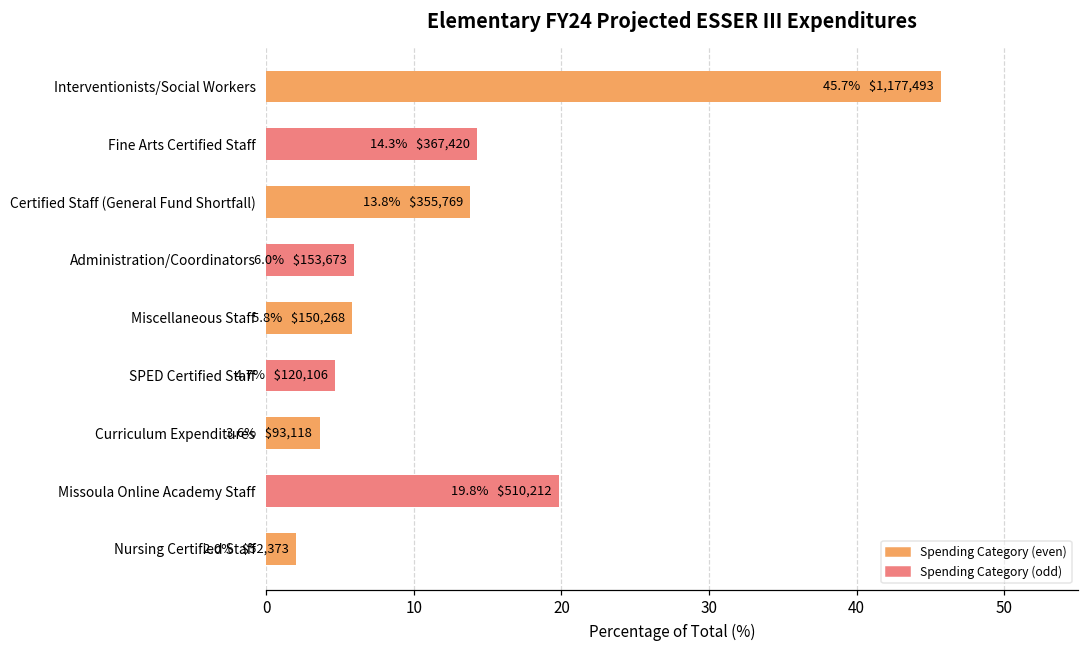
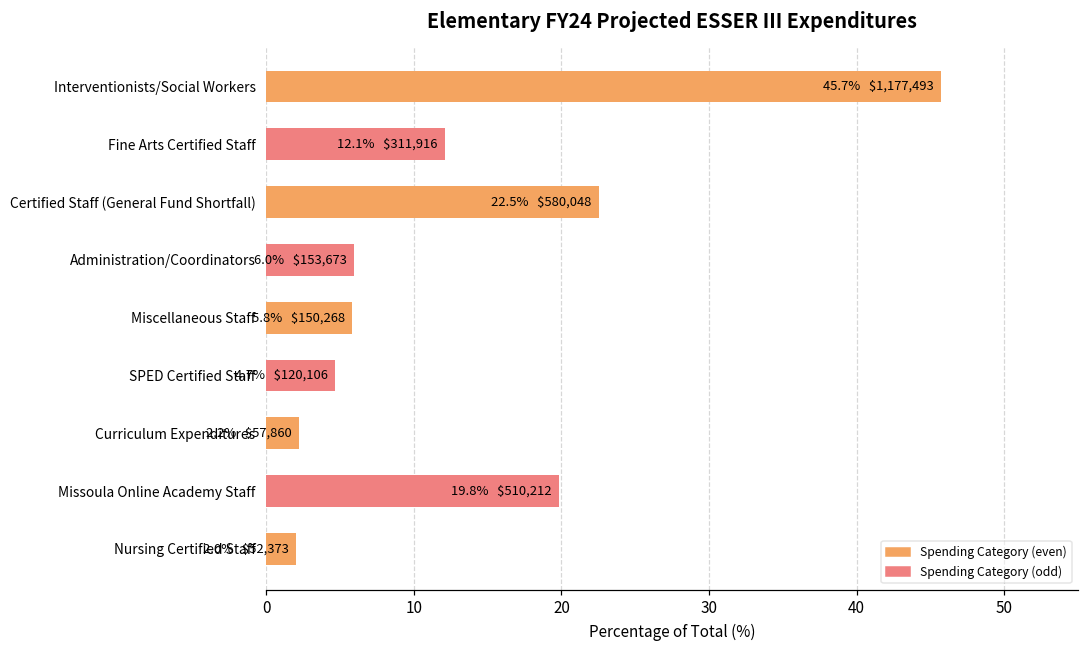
  {
    "Interventionists/Social Workers": "45.7%",
-   "Fine Arts Certified Staff": "14.3% $367,420",
-   "Certified Staff (General Fund Shortfall)": "13.8% $355,769",
+   "Fine Arts Certified Staff": "12.1% $311,916",
+   "Certified Staff (General Fund Shortfall)": "22.5% $580,048",
    "Administration/Coordinators": "6.0%",
    "Miscellaneous Staff": "5.8%",
    "SPED Certified Staff": "4.7%",
-   "Curriculum Expenditures": "3.6% $93,118",
+   "Curriculum Expenditures": "2.2% $57,860",
    "Missoula Online Academy Staff": "19.8%",
    "Nursing Certified Staff": "2.0%"
  }
